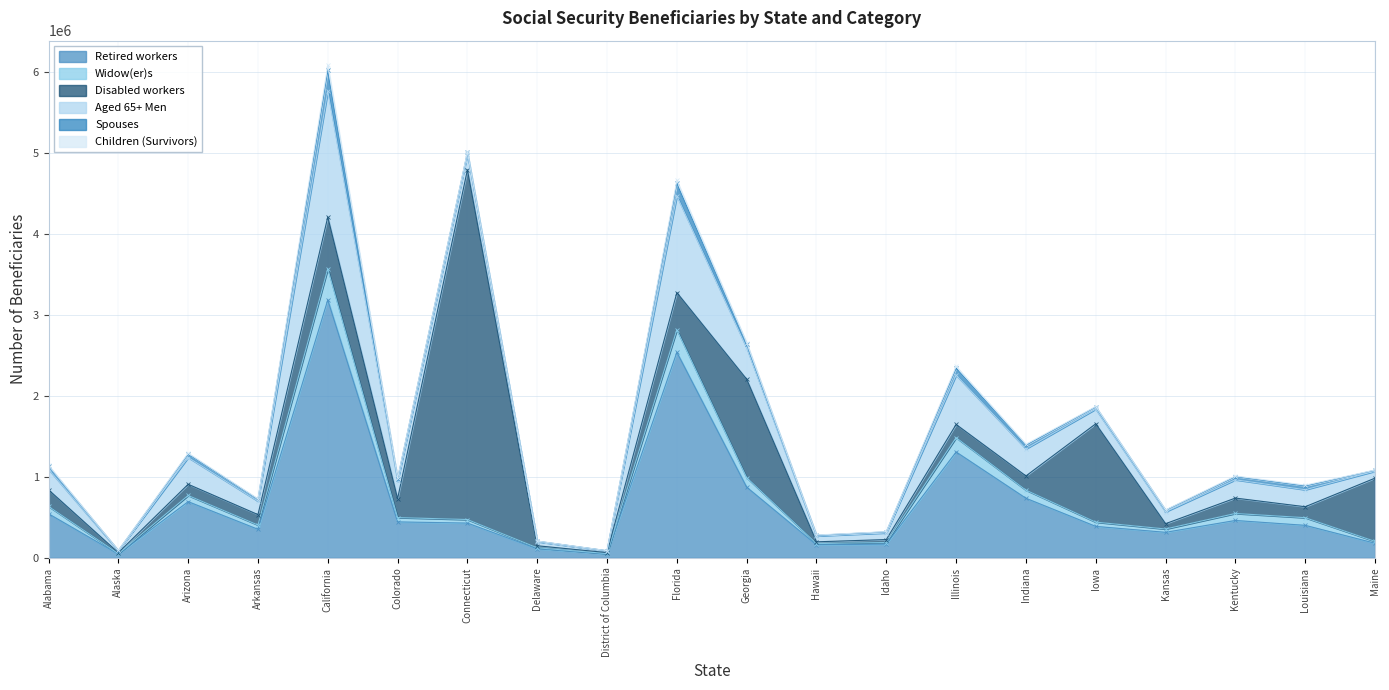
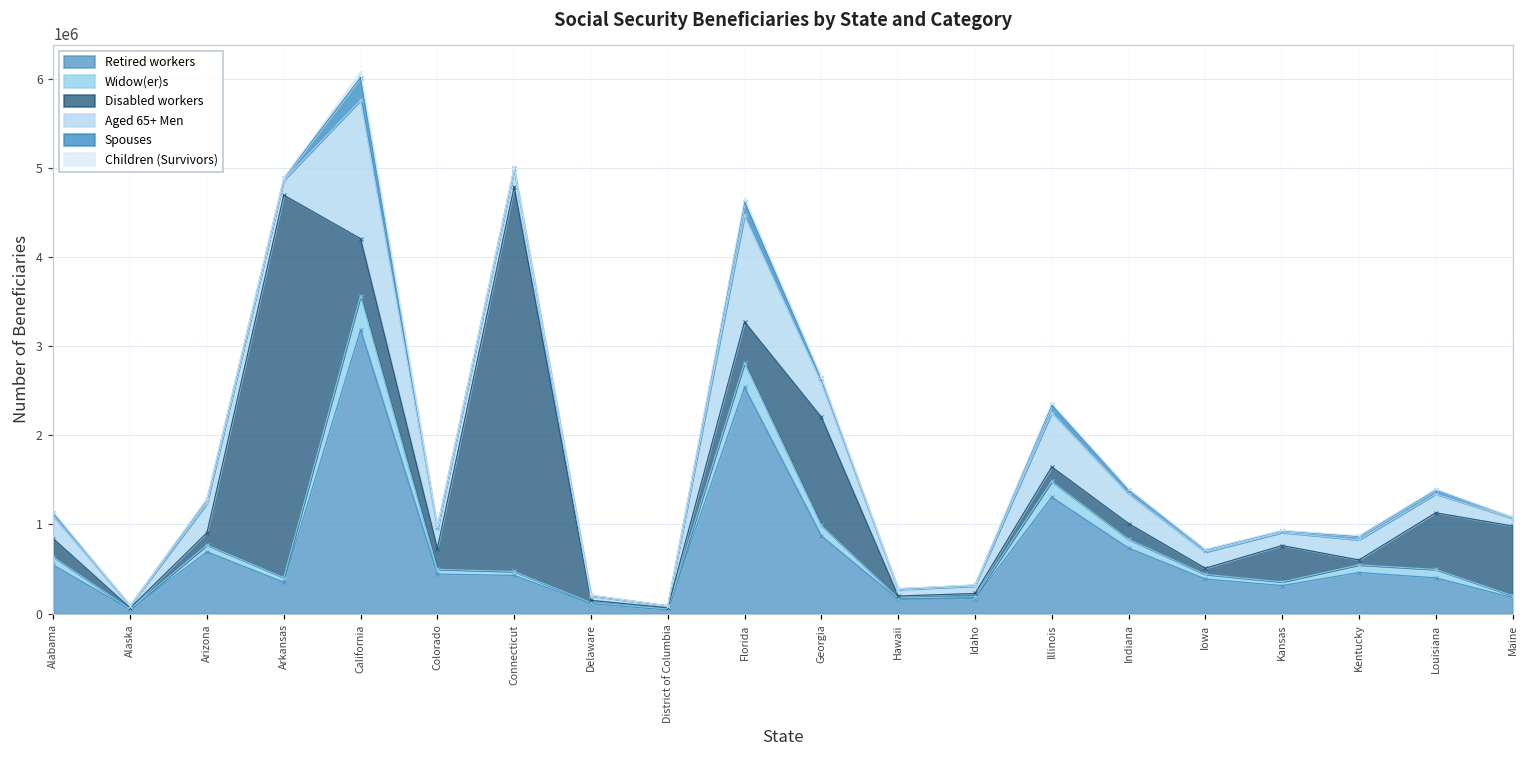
  {
    "Disabled workers": {
      "Alabama": 200000,
      "Arizona": 100000,
-     "Arkansas": 100000,
+     "Arkansas": 4300000,
      "California": 600000,
      "Colorado": 200000,
      "Connecticut": 4300000,
      "Florida": 500000,
      "Georgia": 1200000,
      "Idaho": 0,
      "Illinois": 200000,
      "Indiana": 200000,
-     "Iowa": 1200000,
-     "Kansas": 100000,
-     "Kentucky": 200000,
-     "Louisiana": 100000,
+     "Iowa": 100000,
+     "Kansas": 400000,
+     "Kentucky": 100000,
+     "Louisiana": 600000,
      "Maine": 800000
    }
  }
